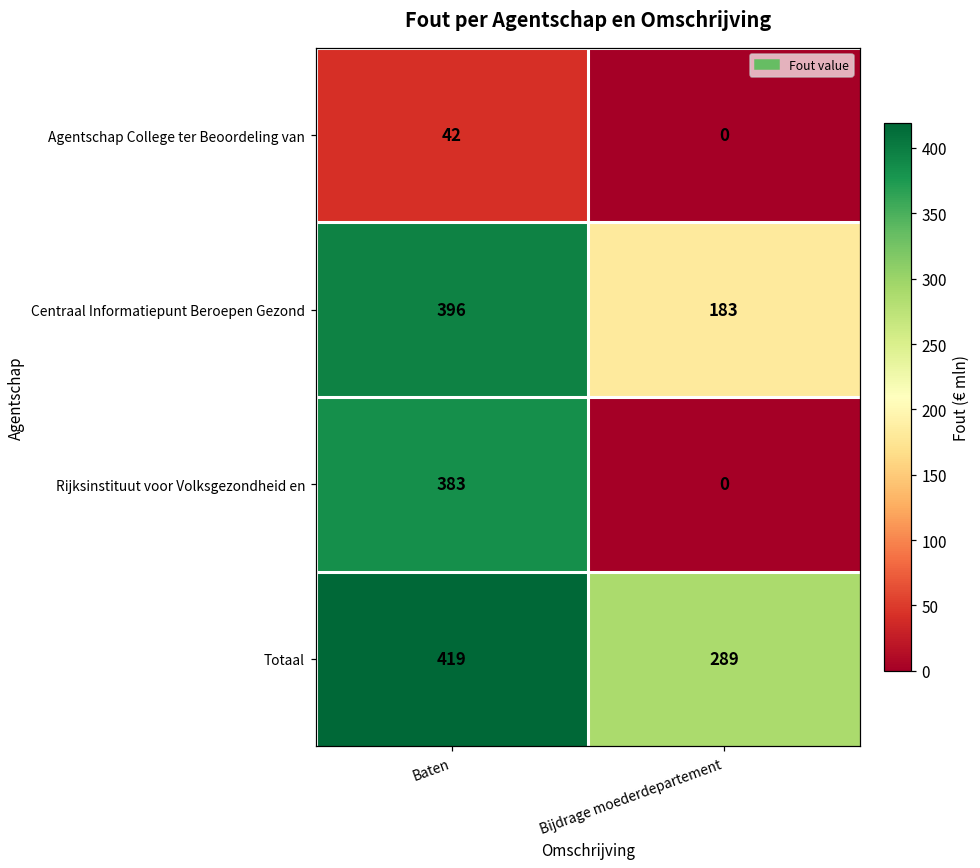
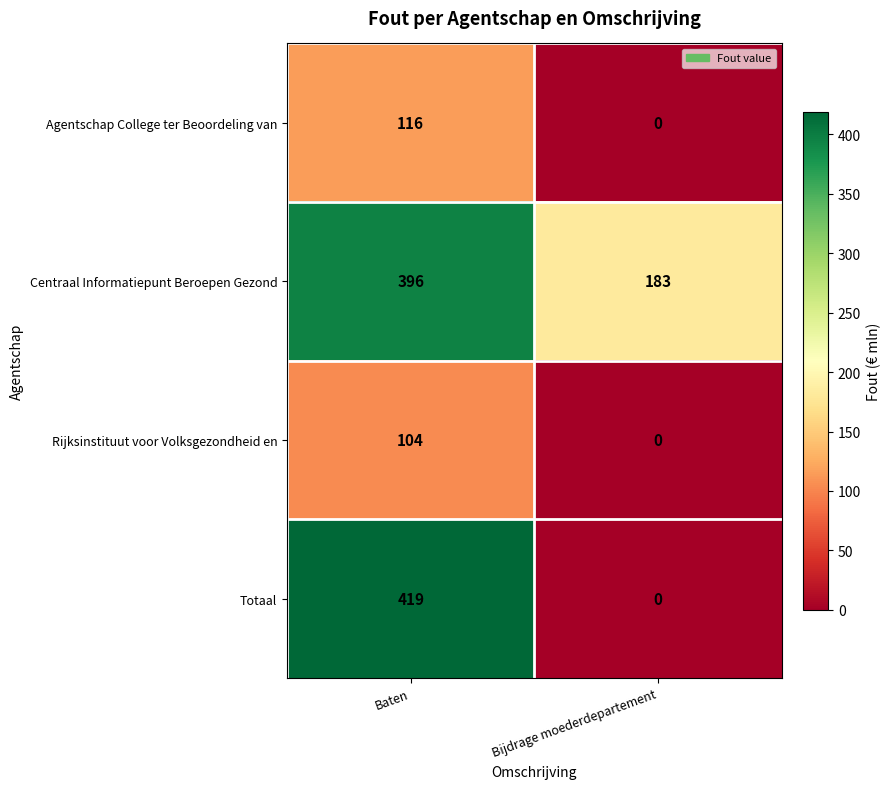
  {
    "Agentschap College ter Beoordeling van": {
-     "Baten": 42,
+     "Baten": 116,
      "Bijdrage moederdepartement": 0
    },
    "Centraal Informatiepunt Beroepen Gezond": {
      "Baten": 396,
      "Bijdrage moederdepartement": 183
    },
    "Rijksinstituut voor Volksgezondheid en": {
-     "Baten": 383,
+     "Baten": 104,
      "Bijdrage moederdepartement": 0
    },
    "Totaal": {
      "Baten": 419,
-     "Bijdrage moederdepartement": 289
+     "Bijdrage moederdepartement": 0
    }
  }
